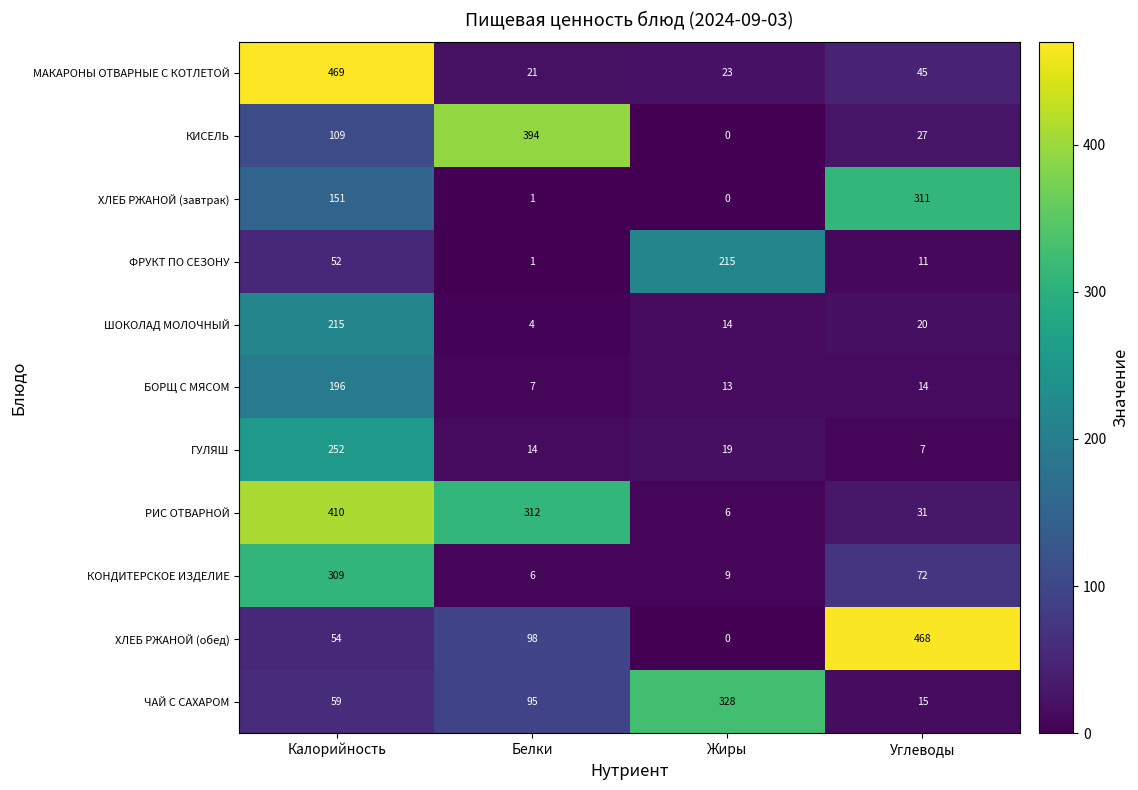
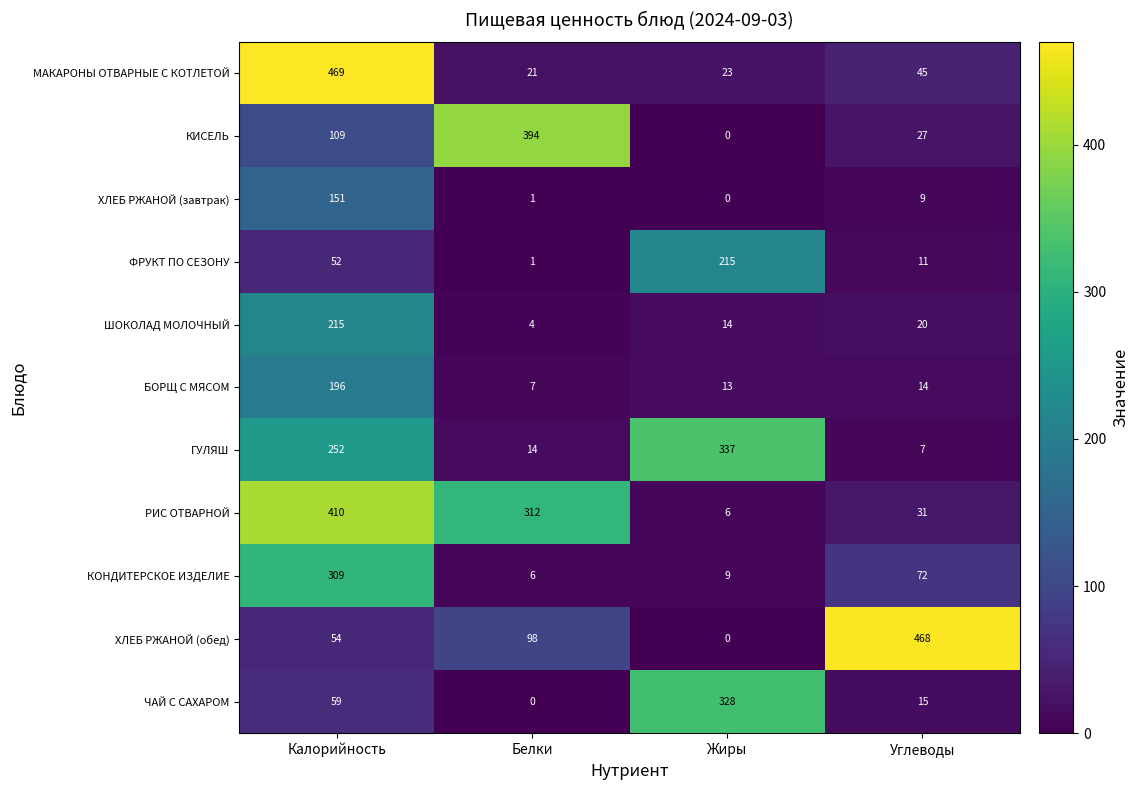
  {
    "МАКАРОНЫ ОТВАРНЫЕ С КОТЛЕТОЙ": {
      "Калорийность": 469,
      "Белки": 21,
      "Жиры": 23,
      "Углеводы": 45
    },
    "КИСЕЛЬ": {
      "Калорийность": 109,
      "Белки": 394,
      "Жиры": 0,
      "Углеводы": 27
    },
    "ХЛЕБ РЖАНОЙ (завтрак)": {
      "Калорийность": 151,
      "Белки": 1,
      "Жиры": 0,
-     "Углеводы": 311
+     "Углеводы": 9
    },
    "ФРУКТ ПО СЕЗОНУ": {
      "Калорийность": 52,
      "Белки": 1,
      "Жиры": 215,
      "Углеводы": 11
    },
    "ШОКОЛАД МОЛОЧНЫЙ": {
      "Калорийность": 215,
      "Белки": 4,
      "Жиры": 14,
      "Углеводы": 20
    },
    "БОРЩ С МЯСОМ": {
      "Калорийность": 196,
      "Белки": 7,
      "Жиры": 13,
      "Углеводы": 14
    },
    "ГУЛЯШ": {
      "Калорийность": 252,
      "Белки": 14,
-     "Жиры": 19,
+     "Жиры": 337,
      "Углеводы": 7
    },
    "РИС ОТВАРНОЙ": {
      "Калорийность": 410,
      "Белки": 312,
      "Жиры": 6,
      "Углеводы": 31
    },
    "КОНДИТЕРСКОЕ ИЗДЕЛИЕ": {
      "Калорийность": 309,
      "Белки": 6,
      "Жиры": 9,
      "Углеводы": 72
    },
    "ХЛЕБ РЖАНОЙ (обед)": {
      "Калорийность": 54,
      "Белки": 98,
      "Жиры": 0,
      "Углеводы": 468
    },
    "ЧАЙ С САХАРОМ": {
      "Калорийность": 59,
-     "Белки": 95,
+     "Белки": 0,
      "Жиры": 328,
      "Углеводы": 15
    }
  }
